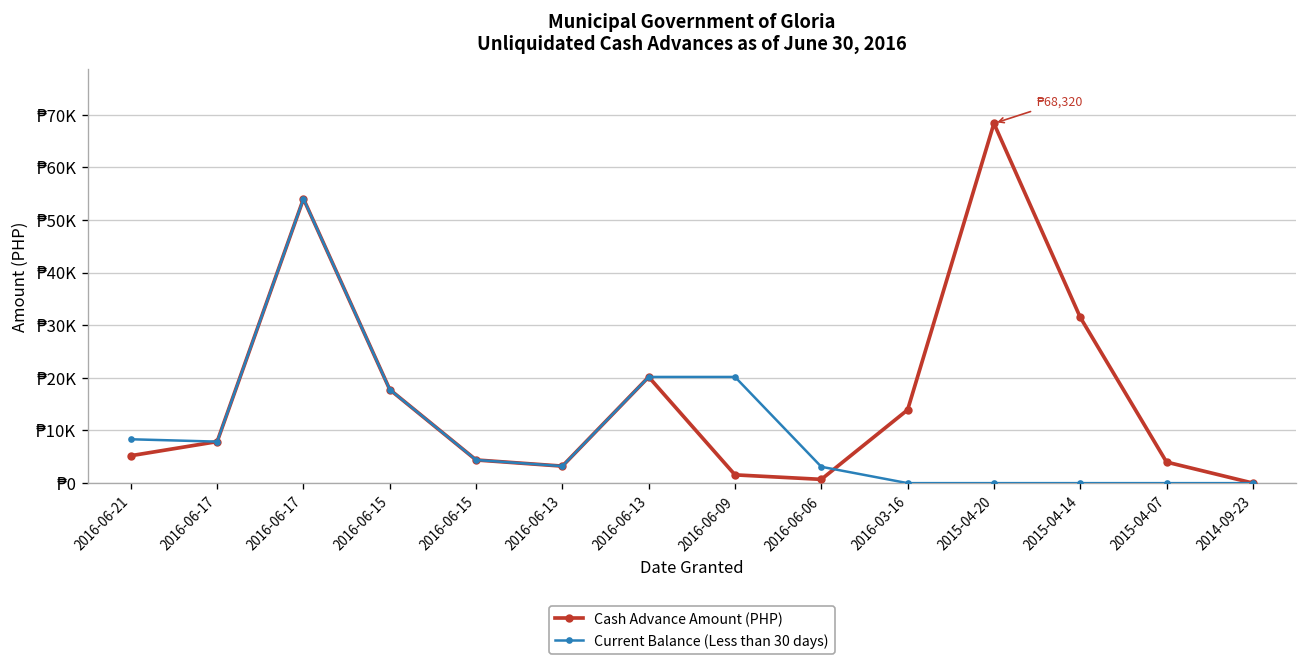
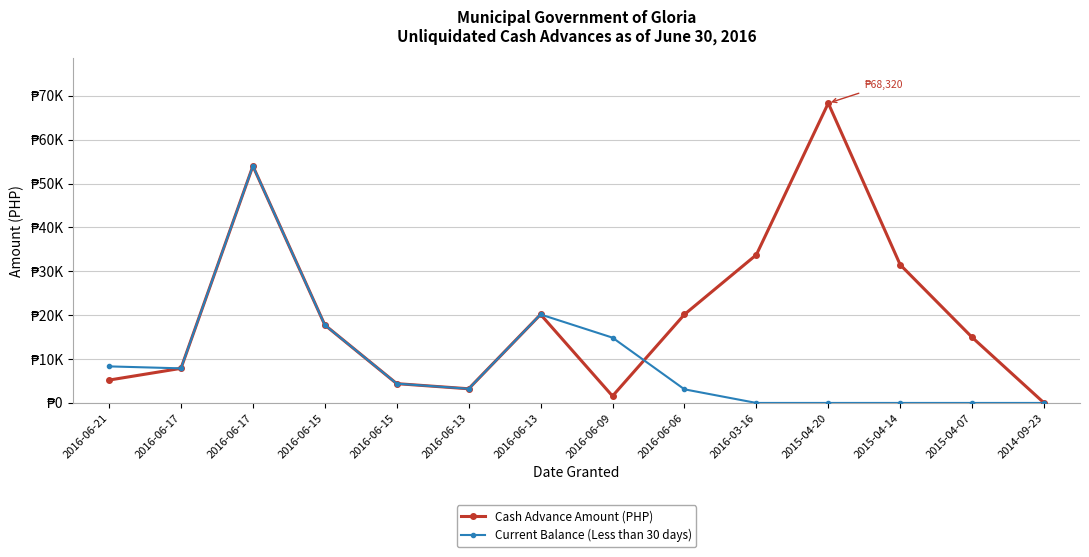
  {
    "Cash Advance Amount (PHP)": {
      "2016-06-21": "₱5000",
      "2016-06-09": "₱2000",
-     "2016-06-06": "₱1000",
-     "2016-03-16": "₱14000",
+     "2016-06-06": "₱20000",
+     "2016-03-16": "₱34000",
      "2015-04-14": "₱31000",
-     "2015-04-07": "₱4000"
+     "2015-04-07": "₱15000"
    },
    "Current Balance (Less than 30 days)": {
      "2016-06-21": "₱8000",
-     "2016-06-09": "₱20000",
+     "2016-06-09": "₱15000",
      "2016-06-06": "₱3000",
      "2016-03-16": "₱0",
      "2015-04-20": "₱0",
      "2015-04-14": "₱0",
      "2015-04-07": "₱0"
    }
  }
